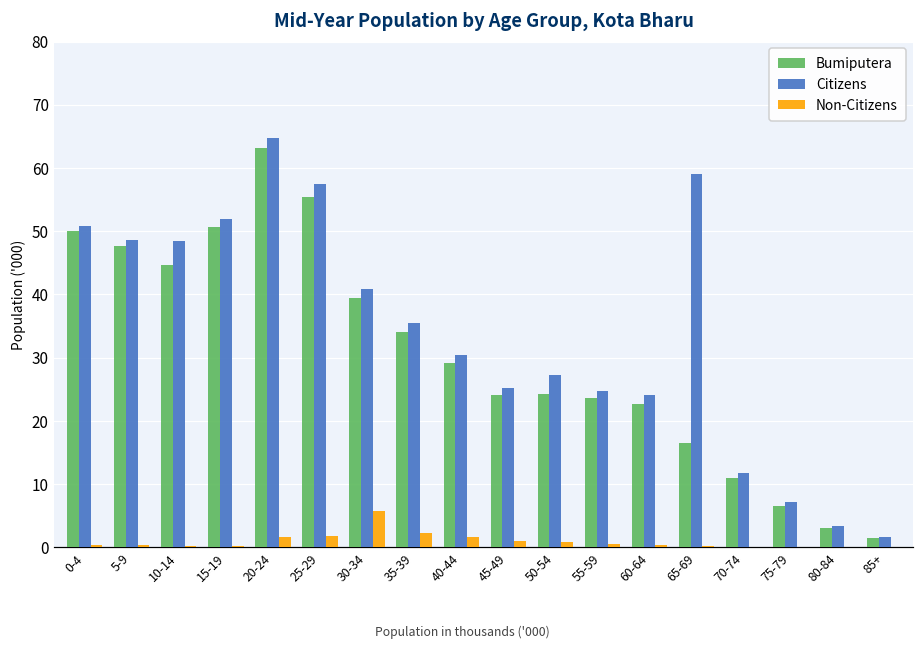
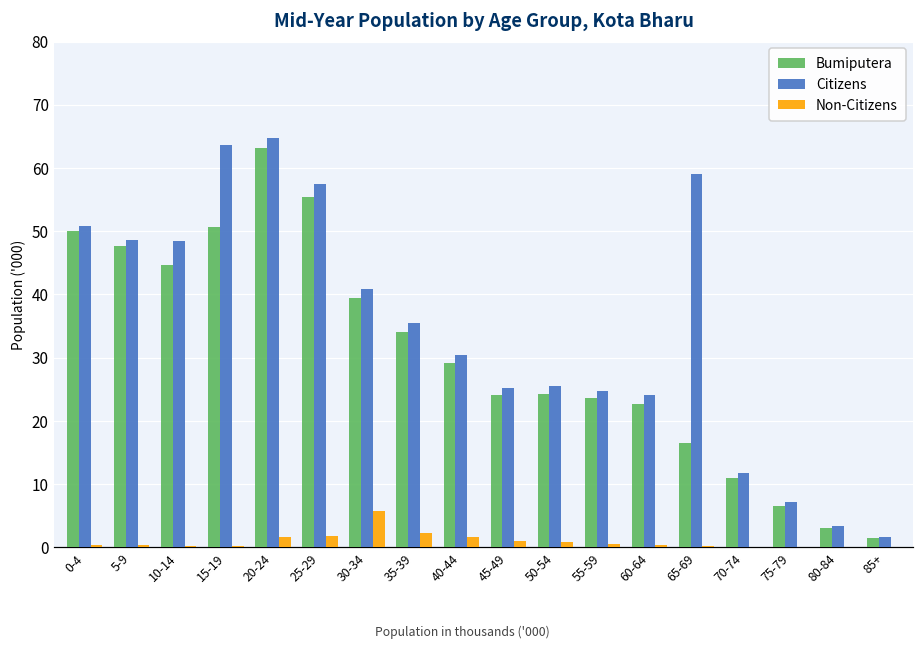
  {
    "Bumiputera": {
      "0-4": 50,
      "5-9": 48,
      "10-14": 45,
      "15-19": 51,
      "20-24": 63,
      "25-29": 55,
      "30-34": 40,
      "35-39": 34,
      "40-44": 29,
      "45-49": 24,
      "50-54": 24,
      "55-59": 24,
      "60-64": 23,
      "65-69": 17,
      "70-74": 11,
      "75-79": 7,
      "80-84": 3,
      "85+": 2
    },
    "Citizens": {
      "0-4": 51,
      "5-9": 49,
      "10-14": 49,
-     "15-19": 52,
+     "15-19": 64,
      "20-24": 65,
      "25-29": 58,
      "30-34": 41,
      "35-39": 36,
      "40-44": 30,
      "45-49": 25,
-     "50-54": 27,
+     "50-54": 26,
      "55-59": 25,
      "60-64": 24,
      "65-69": 59,
      "70-74": 12,
      "75-79": 7,
      "80-84": 3,
      "85+": 2
    },
    "Non-Citizens": {
      "20-24": 2,
      "25-29": 2,
      "30-34": 6,
      "35-39": 2,
      "40-44": 2,
      "45-49": 1,
      "50-54": 1,
      "55-59": 1,
      "85+": 0
    }
  }
